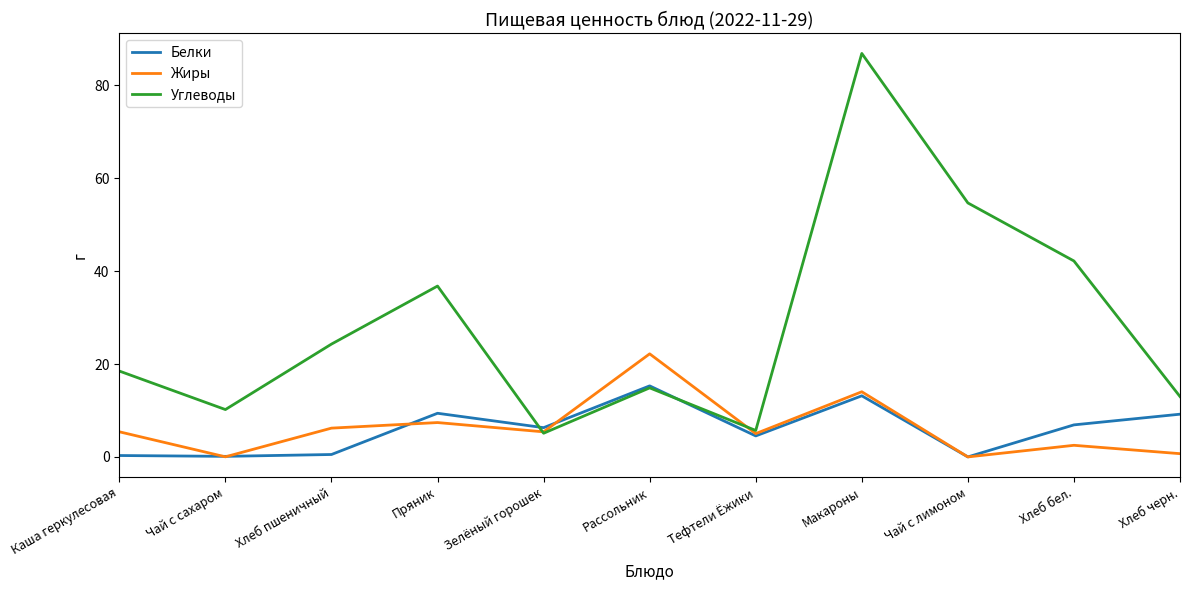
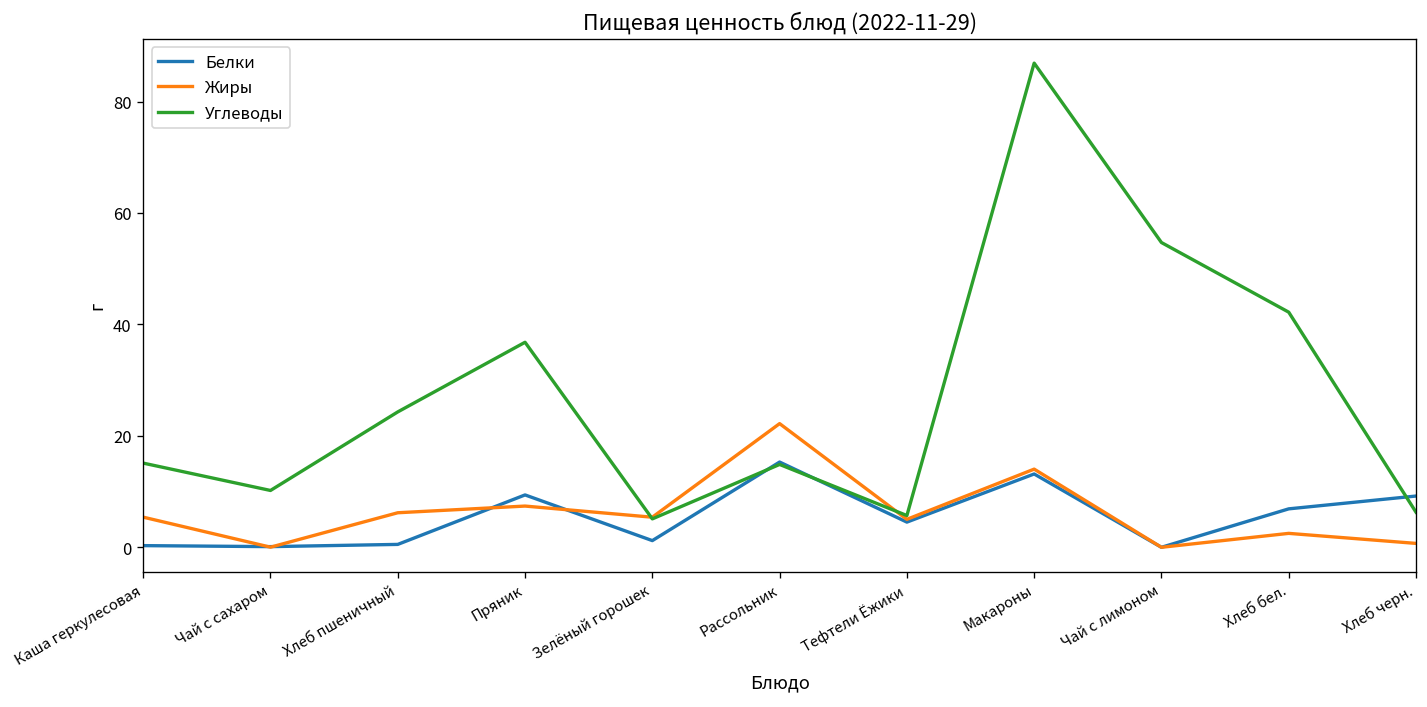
  {
    "Белки": {
      "Каша геркулесовая": 0,
      "Хлеб пшеничный": 1,
      "Пряник": 9,
-     "Зелёный горошек": 6,
+     "Зелёный горошек": 1,
      "Макароны": 13,
      "Хлеб бел.": 7,
      "Хлеб черн.": 9
    },
    "Жиры": {
      "Каша геркулесовая": 5,
      "Хлеб пшеничный": 6,
      "Пряник": 7,
      "Рассольник": 22,
      "Макароны": 14,
      "Хлеб бел.": 3,
      "Хлеб черн.": 1
    },
    "Углеводы": {
-     "Каша геркулесовая": 18,
+     "Каша геркулесовая": 15,
      "Чай с сахаром": 10,
      "Хлеб пшеничный": 24,
      "Пряник": 37,
      "Тефтели Ёжики": 6,
      "Макароны": 87,
      "Чай с лимоном": 55,
      "Хлеб бел.": 42,
-     "Хлеб черн.": 13
+     "Хлеб черн.": 6
    }
  }
